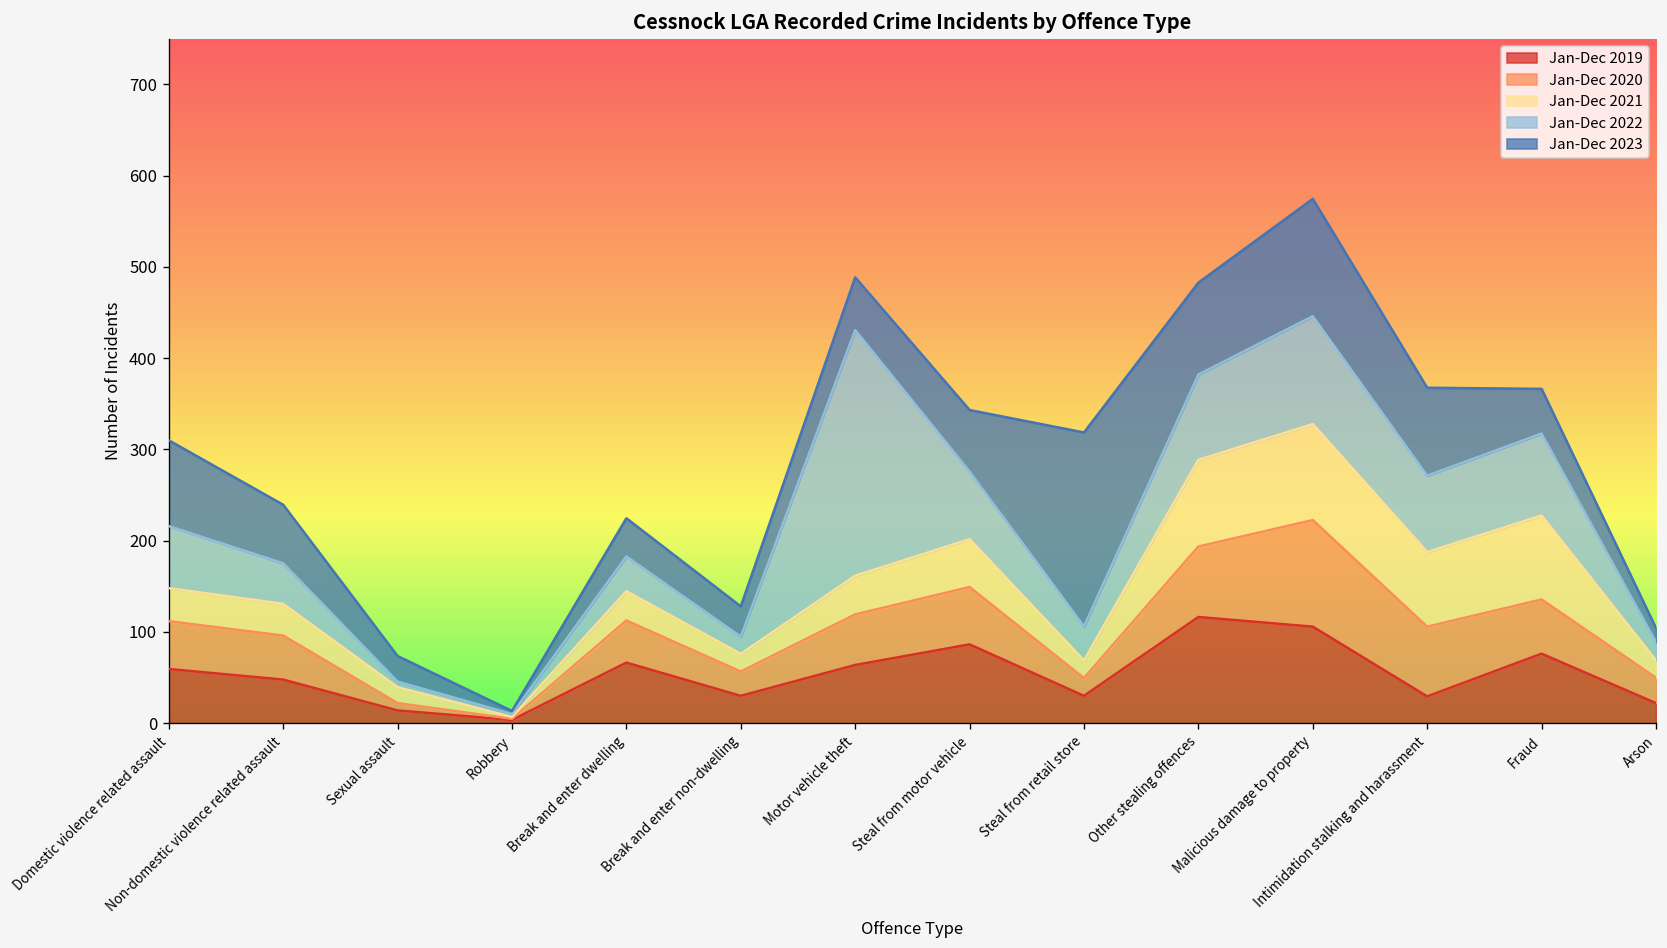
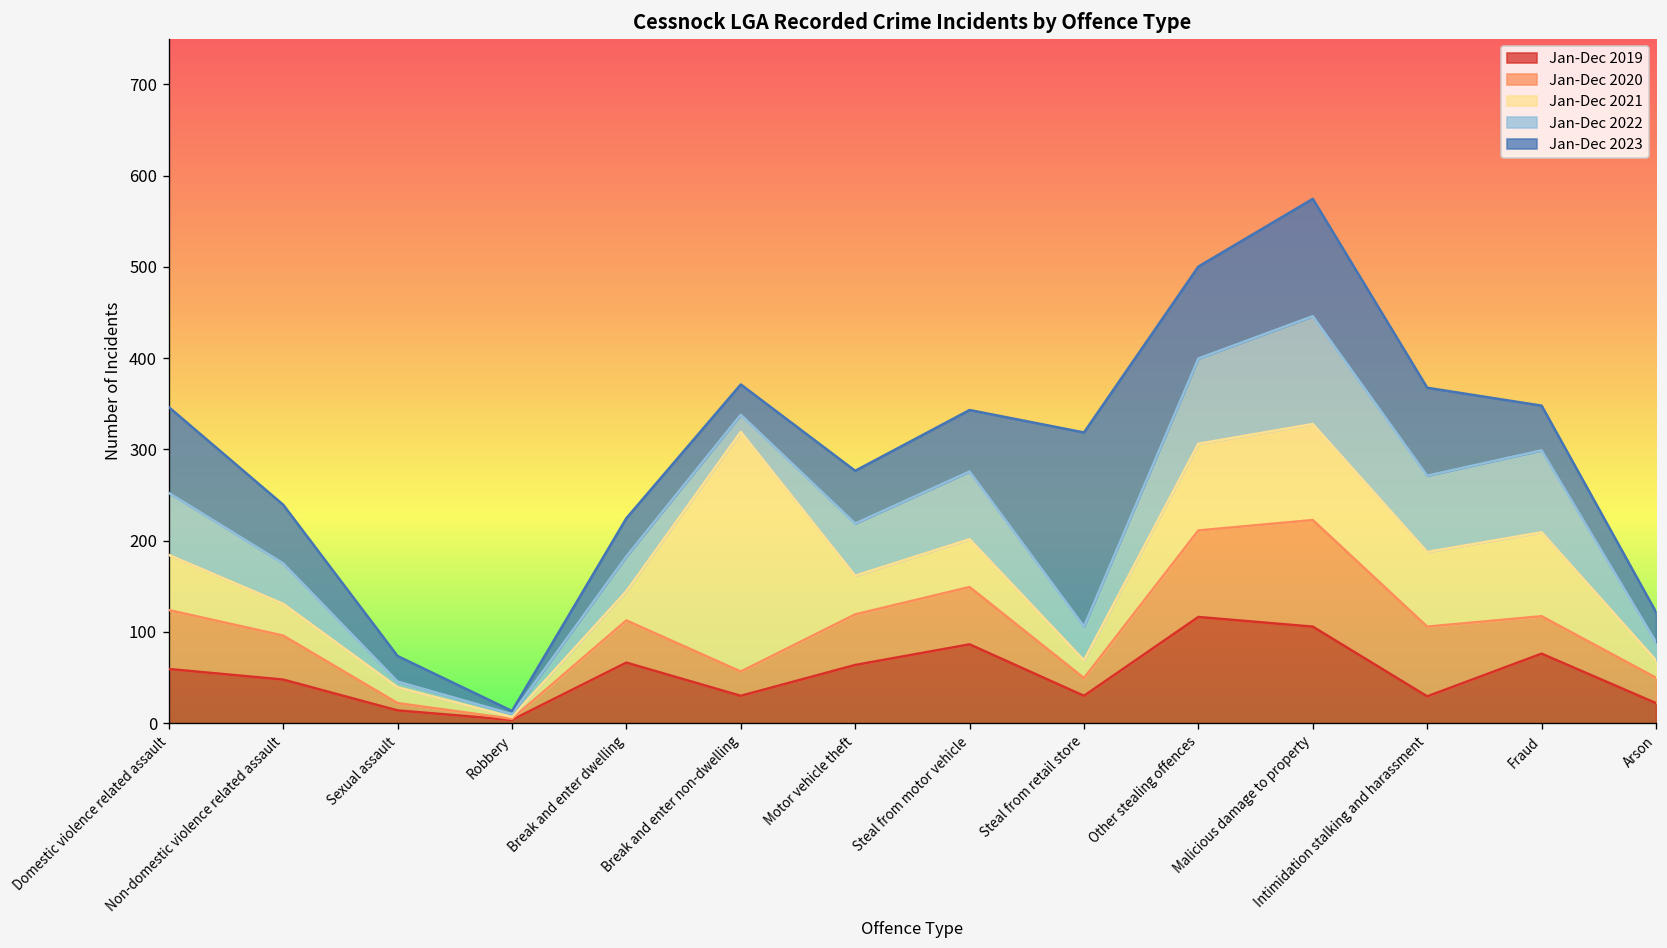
  {
    "Jan-Dec 2019": {
      "Domestic violence related assault": 60,
      "Non-domestic violence related assault": 50,
      "Sexual assault": 10,
      "Break and enter dwelling": 70,
      "Break and enter non-dwelling": 30,
      "Motor vehicle theft": 60,
      "Steal from motor vehicle": 90,
      "Steal from retail store": 30,
      "Other stealing offences": 120,
      "Malicious damage to property": 110,
      "Intimidation stalking and harassment": 30,
      "Fraud": 80,
      "Arson": 20
    },
    "Jan-Dec 2020": {
-     "Domestic violence related assault": 50,
+     "Domestic violence related assault": 60,
      "Non-domestic violence related assault": 50,
      "Sexual assault": 10,
      "Break and enter dwelling": 50,
      "Break and enter non-dwelling": 30,
      "Motor vehicle theft": 60,
      "Steal from motor vehicle": 60,
      "Steal from retail store": 20,
-     "Other stealing offences": 80,
+     "Other stealing offences": 90,
      "Malicious damage to property": 120,
      "Intimidation stalking and harassment": 80,
-     "Fraud": 60,
+     "Fraud": 40,
      "Arson": 30
    },
    "Jan-Dec 2021": {
-     "Domestic violence related assault": 40,
+     "Domestic violence related assault": 60,
      "Non-domestic violence related assault": 30,
      "Sexual assault": 20,
      "Break and enter dwelling": 30,
-     "Break and enter non-dwelling": 20,
+     "Break and enter non-dwelling": 260,
      "Motor vehicle theft": 40,
      "Steal from motor vehicle": 50,
      "Steal from retail store": 20,
      "Other stealing offences": 100,
      "Malicious damage to property": 110,
      "Intimidation stalking and harassment": 80,
      "Fraud": 90,
      "Arson": 20
    },
    "Jan-Dec 2022": {
      "Domestic violence related assault": 70,
      "Non-domestic violence related assault": 40,
      "Sexual assault": 10,
      "Break and enter dwelling": 40,
      "Break and enter non-dwelling": 20,
-     "Motor vehicle theft": 270,
+     "Motor vehicle theft": 60,
      "Steal from motor vehicle": 70,
      "Steal from retail store": 40,
      "Other stealing offences": 90,
      "Malicious damage to property": 120,
      "Intimidation stalking and harassment": 80,
      "Fraud": 90,
      "Arson": 20
    },
    "Jan-Dec 2023": {
      "Domestic violence related assault": 90,
      "Non-domestic violence related assault": 60,
      "Sexual assault": 30,
      "Robbery": 0,
      "Break and enter dwelling": 40,
      "Break and enter non-dwelling": 30,
      "Motor vehicle theft": 60,
      "Steal from motor vehicle": 70,
      "Steal from retail store": 210,
      "Other stealing offences": 100,
      "Malicious damage to property": 130,
      "Intimidation stalking and harassment": 100,
      "Fraud": 50,
-     "Arson": 20
+     "Arson": 30
    }
  }
